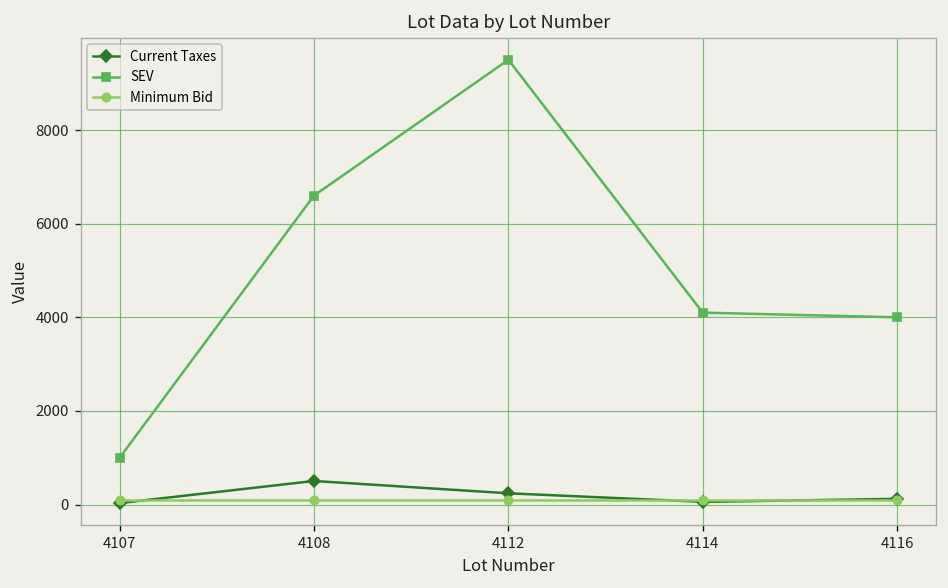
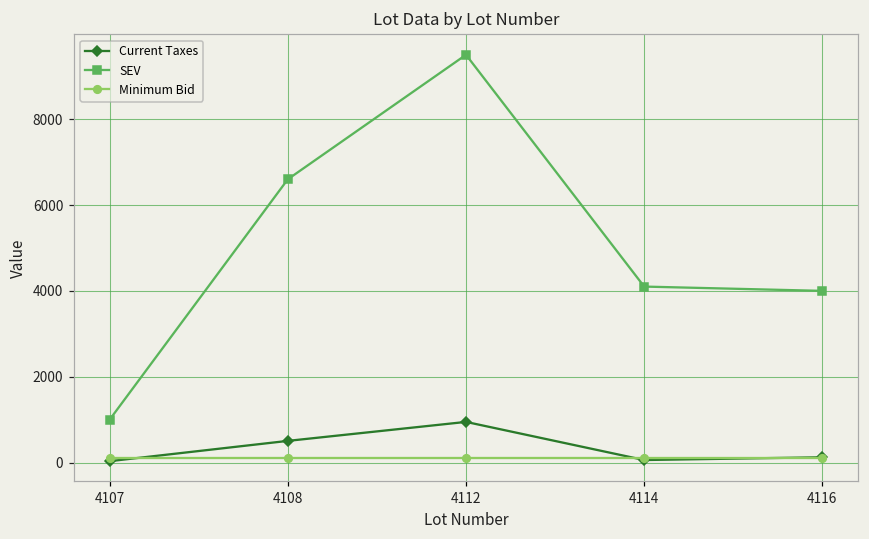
  {
    "Current Taxes": {
      "4107": 0,
      "4108": 500,
-     "4112": 200
+     "4112": 900
    }
  }
